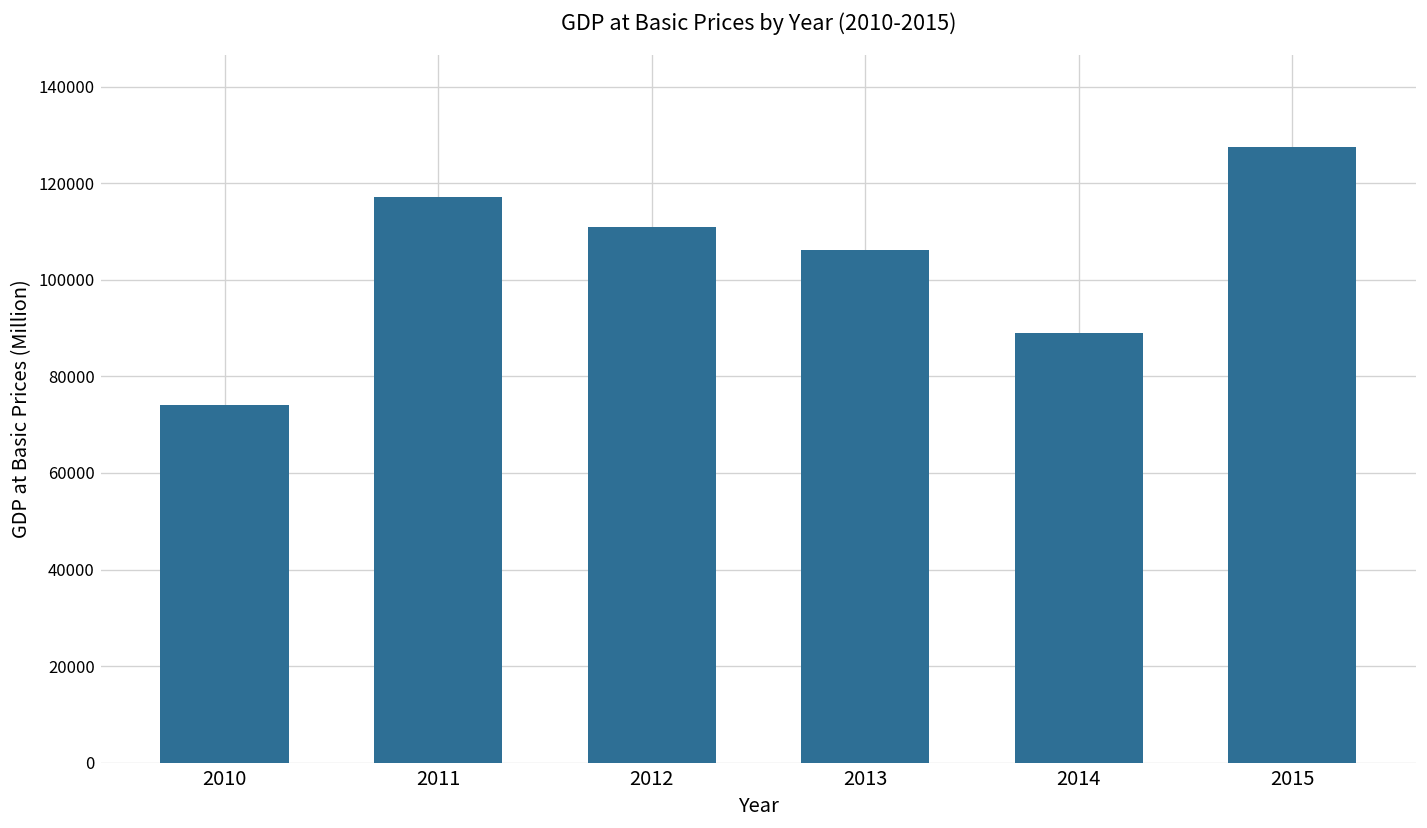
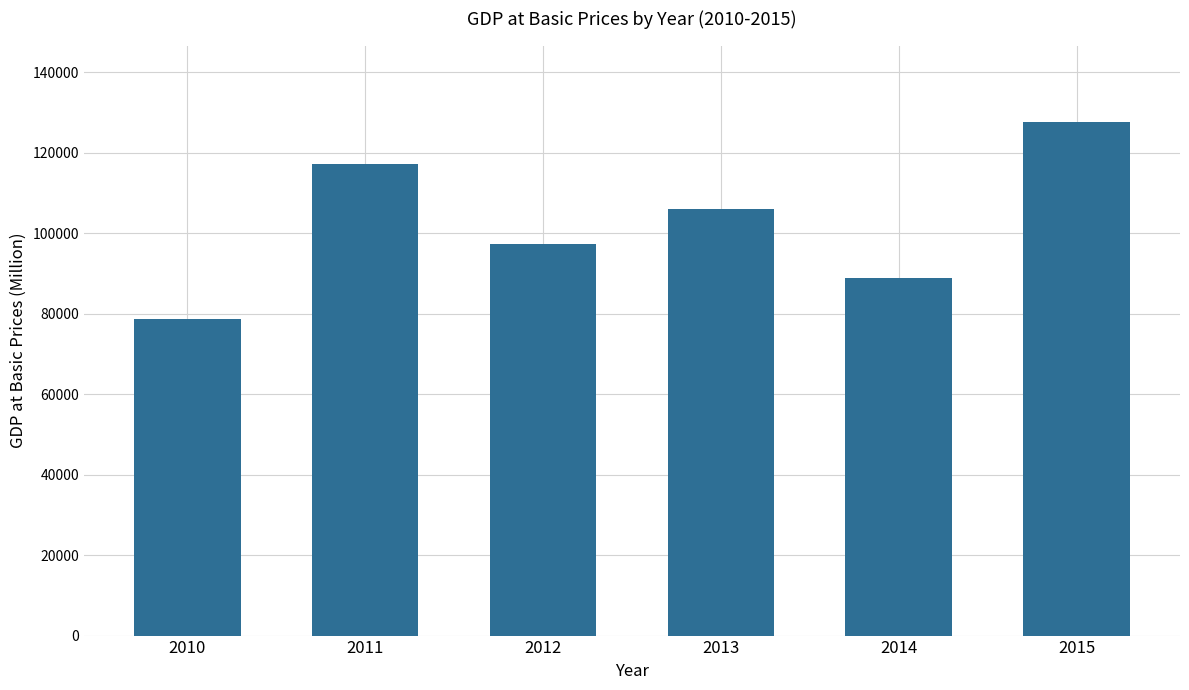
  {
-   "2010": 74000,
+   "2010": 79000,
    "2011": 117000,
-   "2012": 111000,
+   "2012": 97000,
    "2013": 106000,
    "2014": 89000,
    "2015": 127000
  }
